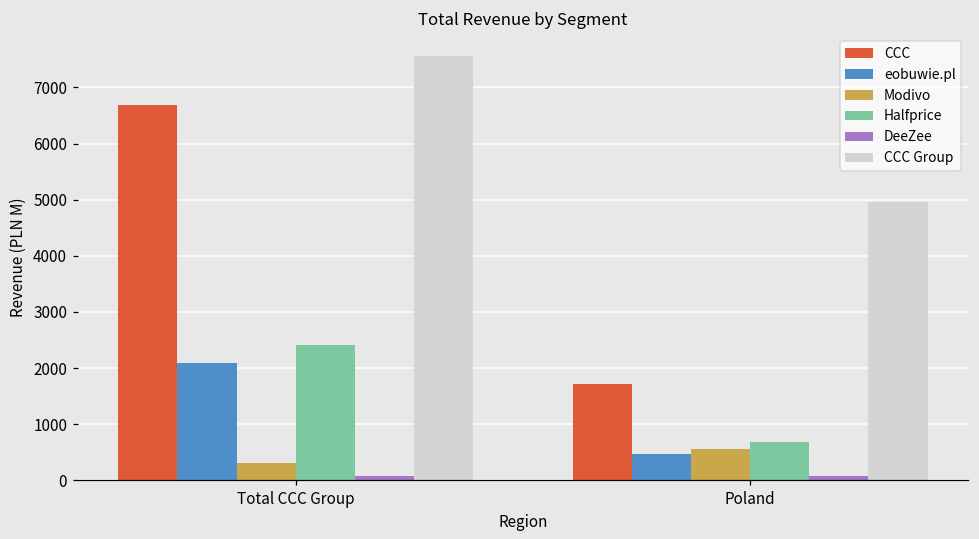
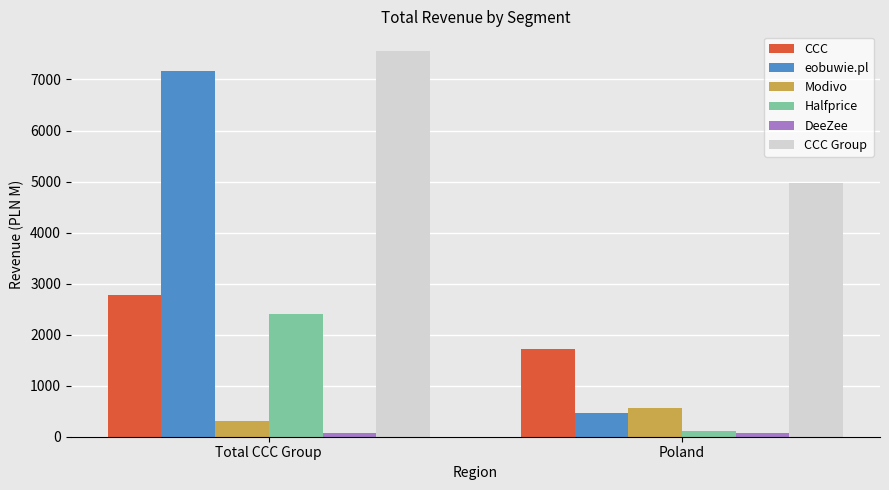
  {
    "CCC": {
-     "Total CCC Group": 6700,
+     "Total CCC Group": 2800,
      "Poland": 1700
    },
    "eobuwie.pl": {
-     "Total CCC Group": 2100,
+     "Total CCC Group": 7200,
      "Poland": 500
    },
    "Modivo": {
      "Total CCC Group": 300,
      "Poland": 600
    },
    "Halfprice": {
      "Total CCC Group": 2400,
-     "Poland": 700
+     "Poland": 100
    },
    "DeeZee": {
      "Total CCC Group": 100,
      "Poland": 100
    },
    "CCC Group": {
      "Total CCC Group": 7600,
      "Poland": 5000
    }
  }
